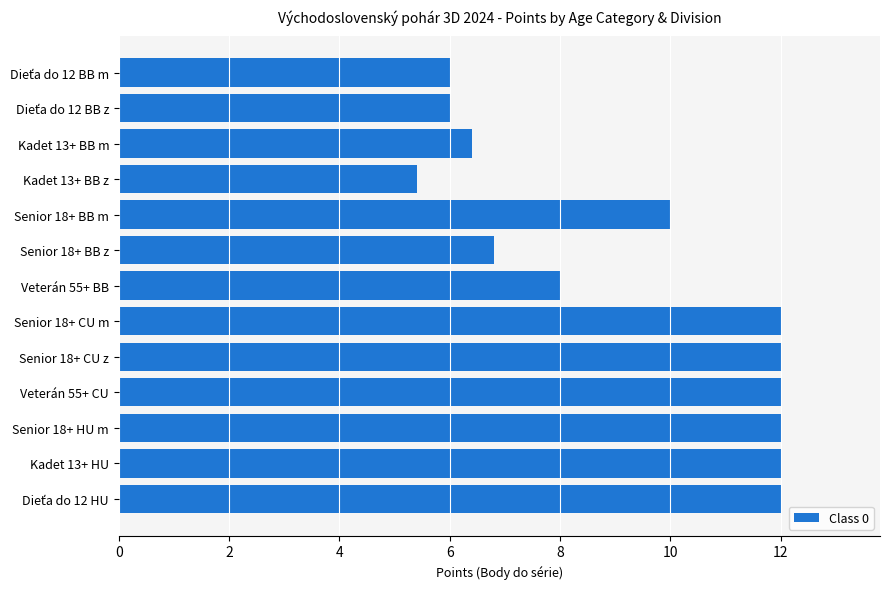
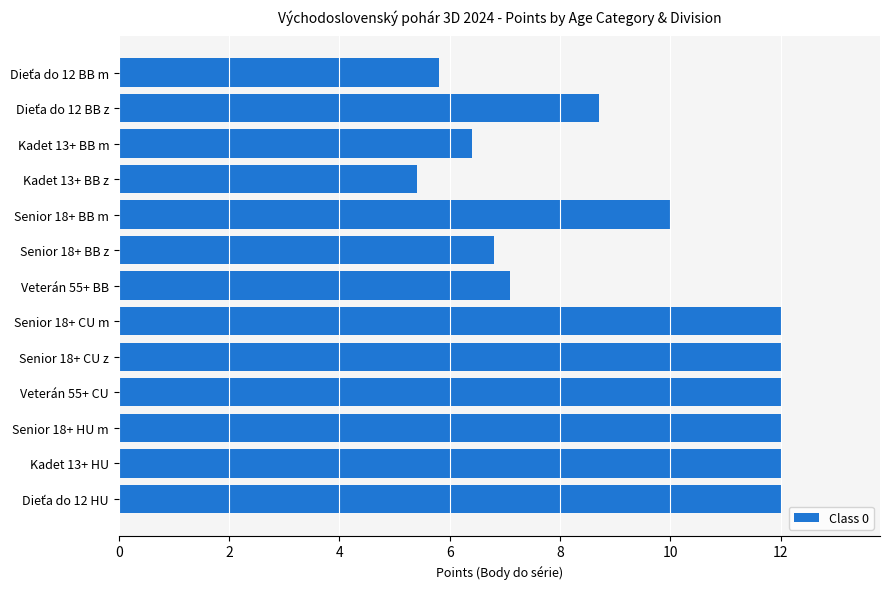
  {
-   "Dieťa do 12 BB m": 6.0,
-   "Dieťa do 12 BB z": 6.0,
+   "Dieťa do 12 BB m": 5.8,
+   "Dieťa do 12 BB z": 8.7,
    "Kadet 13+ BB m": 6.4,
    "Kadet 13+ BB z": 5.4,
    "Senior 18+ BB m": 10.0,
    "Senior 18+ BB z": 6.8,
-   "Veterán 55+ BB": 8.0,
+   "Veterán 55+ BB": 7.1,
    "Senior 18+ CU m": 12.0,
    "Senior 18+ CU z": 12.0,
    "Veterán 55+ CU": 12.0,
    "Senior 18+ HU m": 12.0,
    "Kadet 13+ HU": 12.0,
    "Dieťa do 12 HU": 12.0
  }
